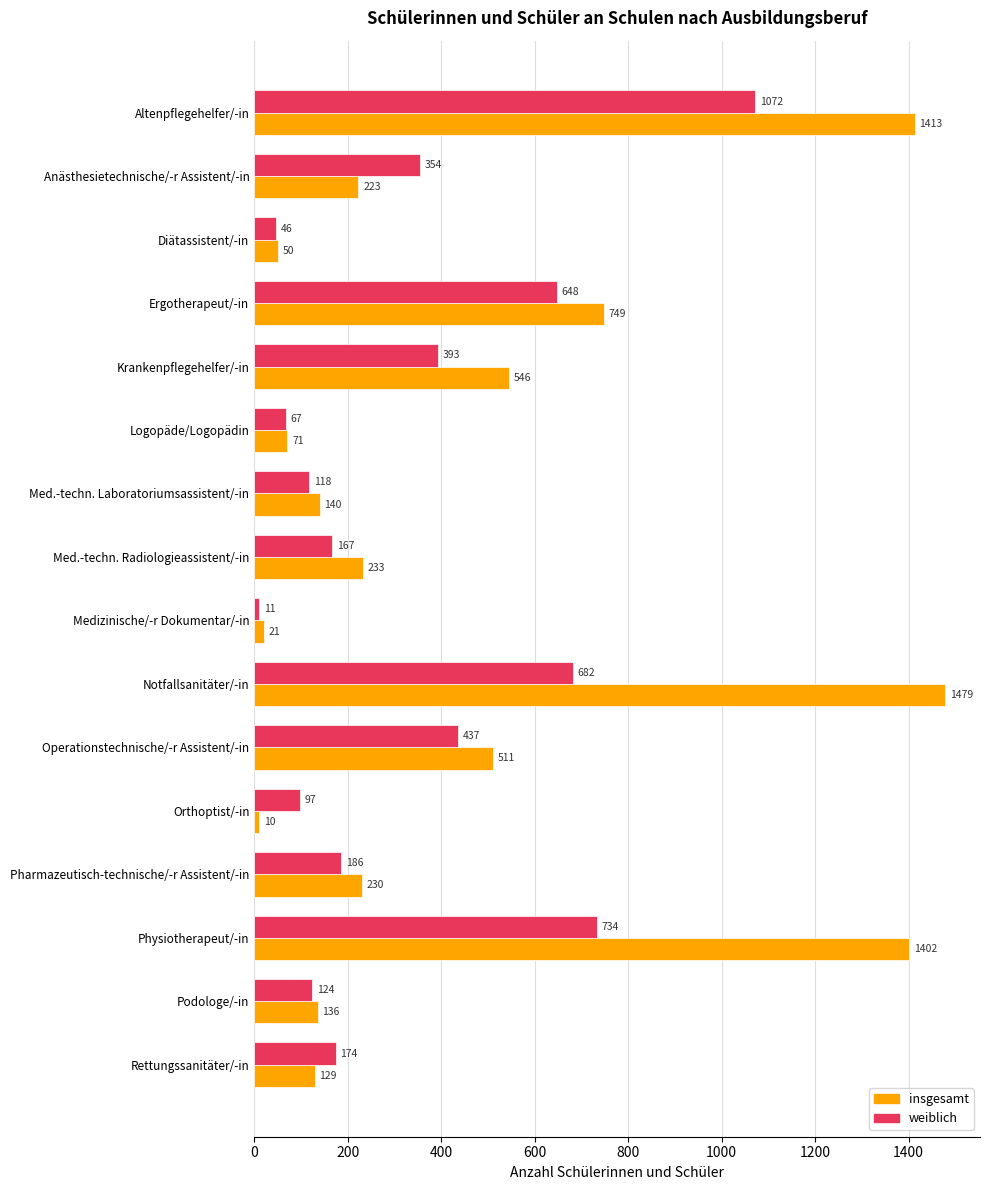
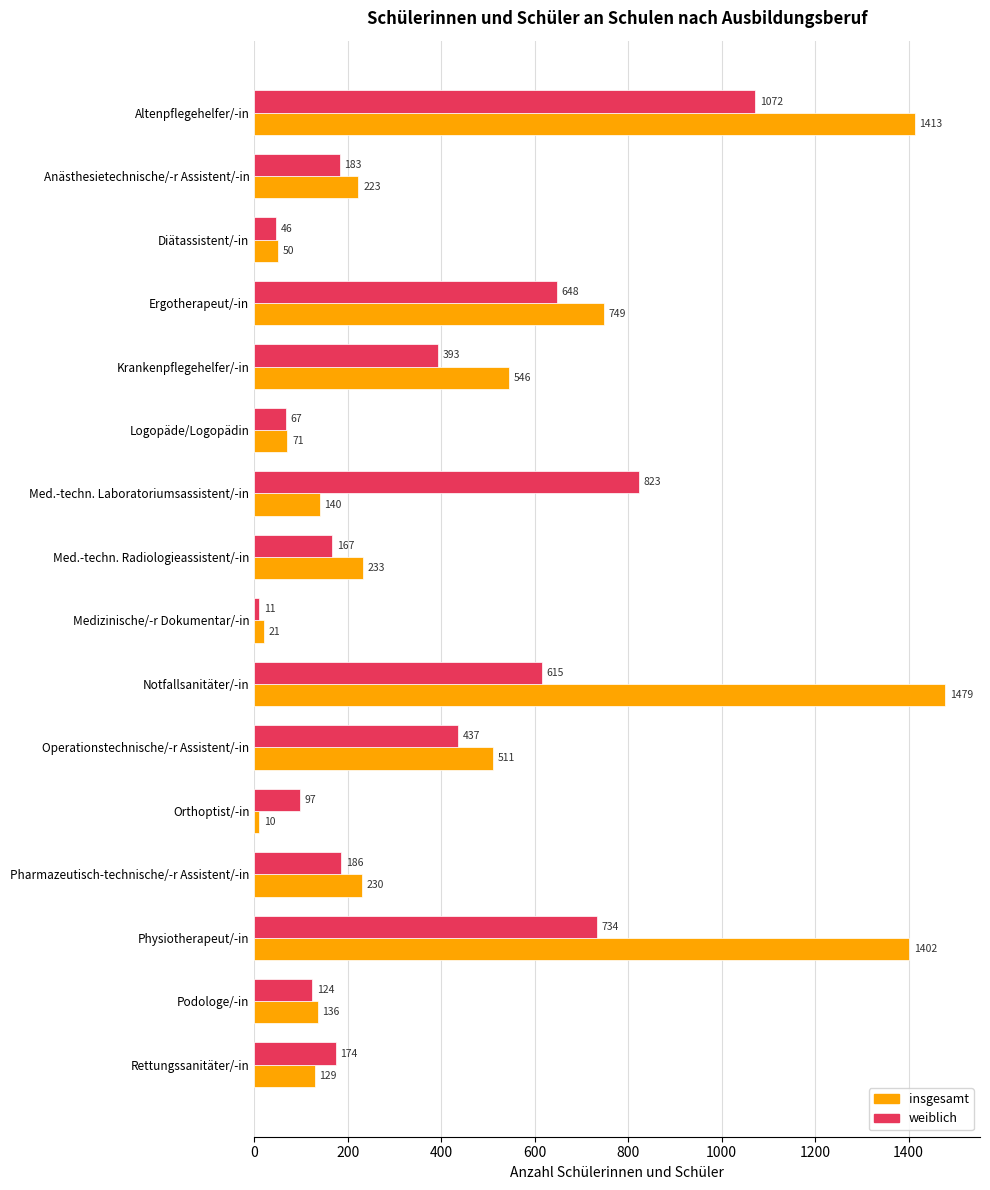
  {
    "insgesamt": {
      "Altenpflegehelfer/-in": 1413,
      "Anästhesietechnische/-r Assistent/-in": 223,
      "Diätassistent/-in": 50,
      "Ergotherapeut/-in": 749,
      "Krankenpflegehelfer/-in": 546,
      "Logopäde/Logopädin": 71,
      "Med.-techn. Laboratoriumsassistent/-in": 140,
      "Med.-techn. Radiologieassistent/-in": 233,
      "Medizinische/-r Dokumentar/-in": 21,
      "Notfallsanitäter/-in": 1479,
      "Operationstechnische/-r Assistent/-in": 511,
      "Orthoptist/-in": 10,
      "Pharmazeutisch-technische/-r Assistent/-in": 230,
      "Physiotherapeut/-in": 1402,
      "Podologe/-in": 136,
      "Rettungssanitäter/-in": 129
    },
    "weiblich": {
      "Altenpflegehelfer/-in": 1072,
-     "Anästhesietechnische/-r Assistent/-in": 354,
+     "Anästhesietechnische/-r Assistent/-in": 183,
      "Diätassistent/-in": 46,
      "Ergotherapeut/-in": 648,
      "Krankenpflegehelfer/-in": 393,
      "Logopäde/Logopädin": 67,
-     "Med.-techn. Laboratoriumsassistent/-in": 118,
+     "Med.-techn. Laboratoriumsassistent/-in": 823,
      "Med.-techn. Radiologieassistent/-in": 167,
      "Medizinische/-r Dokumentar/-in": 11,
-     "Notfallsanitäter/-in": 682,
+     "Notfallsanitäter/-in": 615,
      "Operationstechnische/-r Assistent/-in": 437,
      "Orthoptist/-in": 97,
      "Pharmazeutisch-technische/-r Assistent/-in": 186,
      "Physiotherapeut/-in": 734,
      "Podologe/-in": 124,
      "Rettungssanitäter/-in": 174
    }
  }
